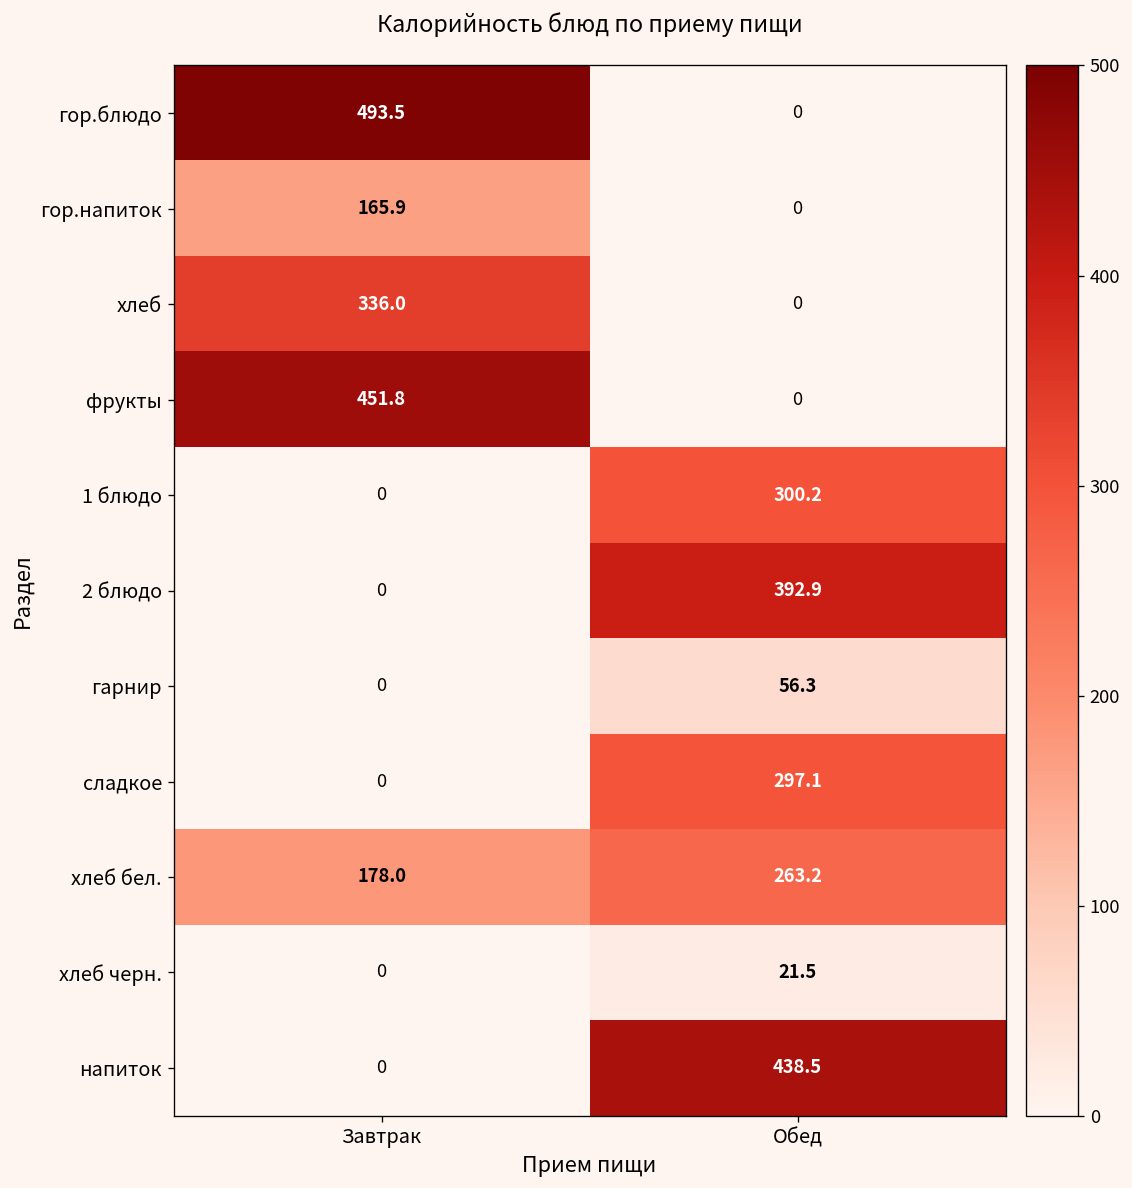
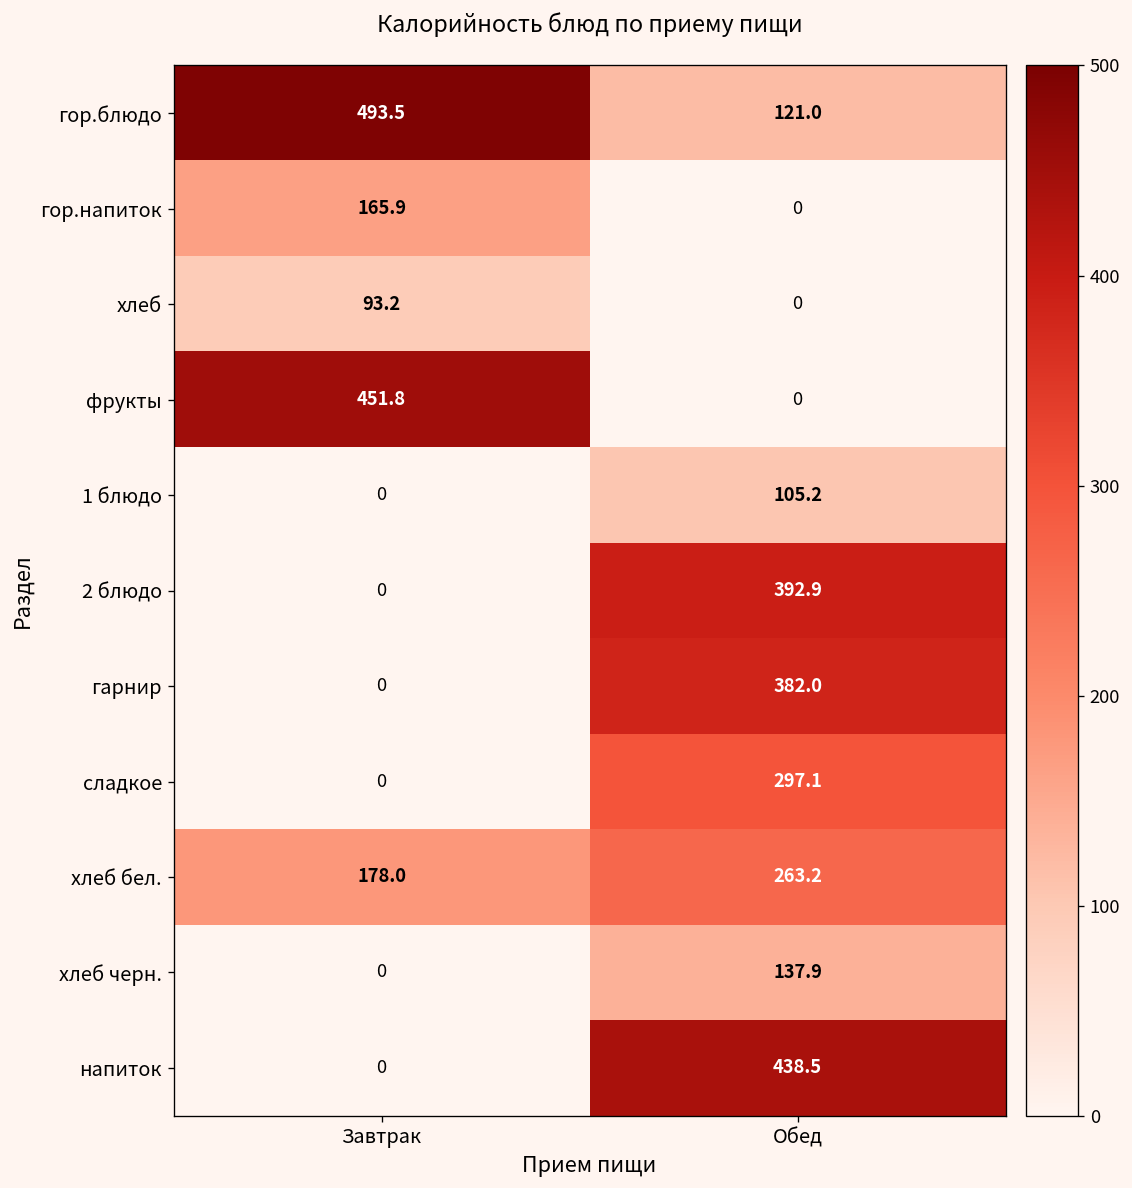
  {
    "гор.блюдо": {
      "Завтрак": 493.5,
-     "Обед": 0
+     "Обед": 121.0
    },
    "гор.напиток": {
      "Завтрак": 165.9,
      "Обед": 0
    },
    "хлеб": {
-     "Завтрак": 336.0,
+     "Завтрак": 93.2,
      "Обед": 0
    },
    "фрукты": {
      "Завтрак": 451.8,
      "Обед": 0
    },
    "1 блюдо": {
      "Завтрак": 0,
-     "Обед": 300.2
+     "Обед": 105.2
    },
    "2 блюдо": {
      "Завтрак": 0,
      "Обед": 392.9
    },
    "гарнир": {
      "Завтрак": 0,
-     "Обед": 56.3
+     "Обед": 382.0
    },
    "сладкое": {
      "Завтрак": 0,
      "Обед": 297.1
    },
    "хлеб бел.": {
      "Завтрак": 178.0,
      "Обед": 263.2
    },
    "хлеб черн.": {
      "Завтрак": 0,
-     "Обед": 21.5
+     "Обед": 137.9
    },
    "напиток": {
      "Завтрак": 0,
      "Обед": 438.5
    }
  }
